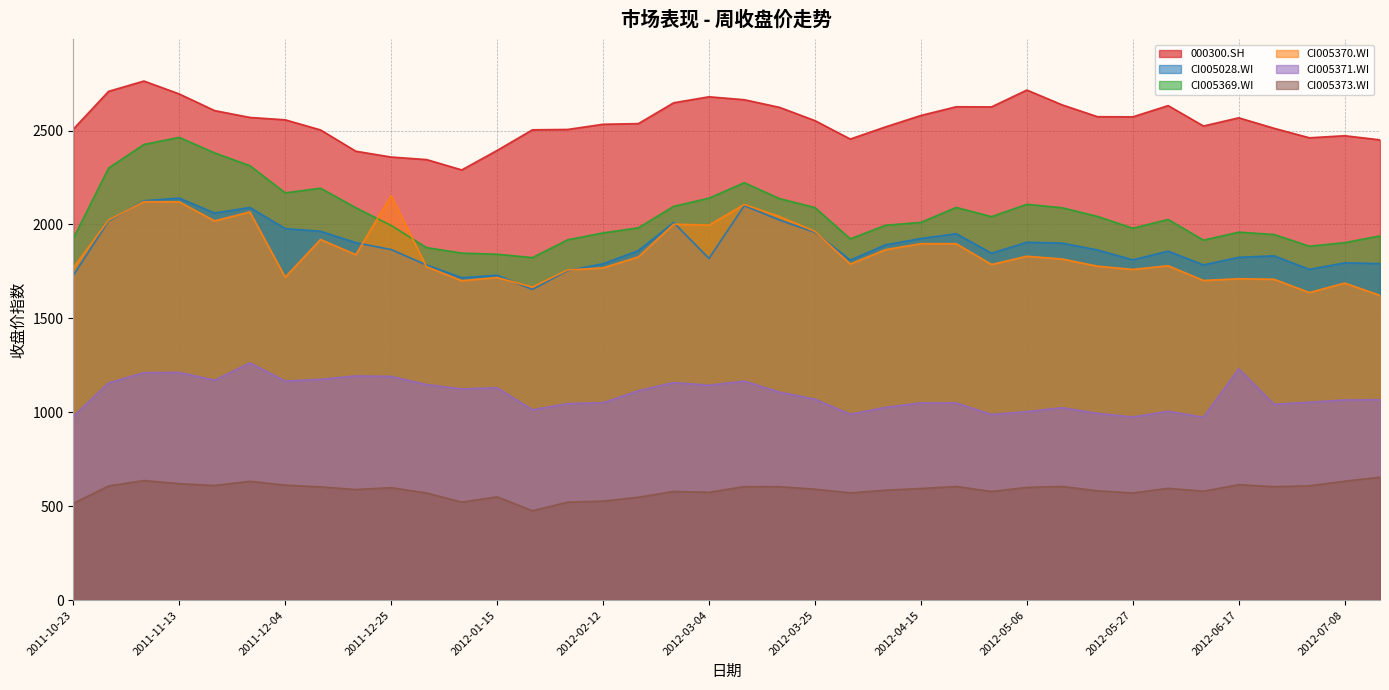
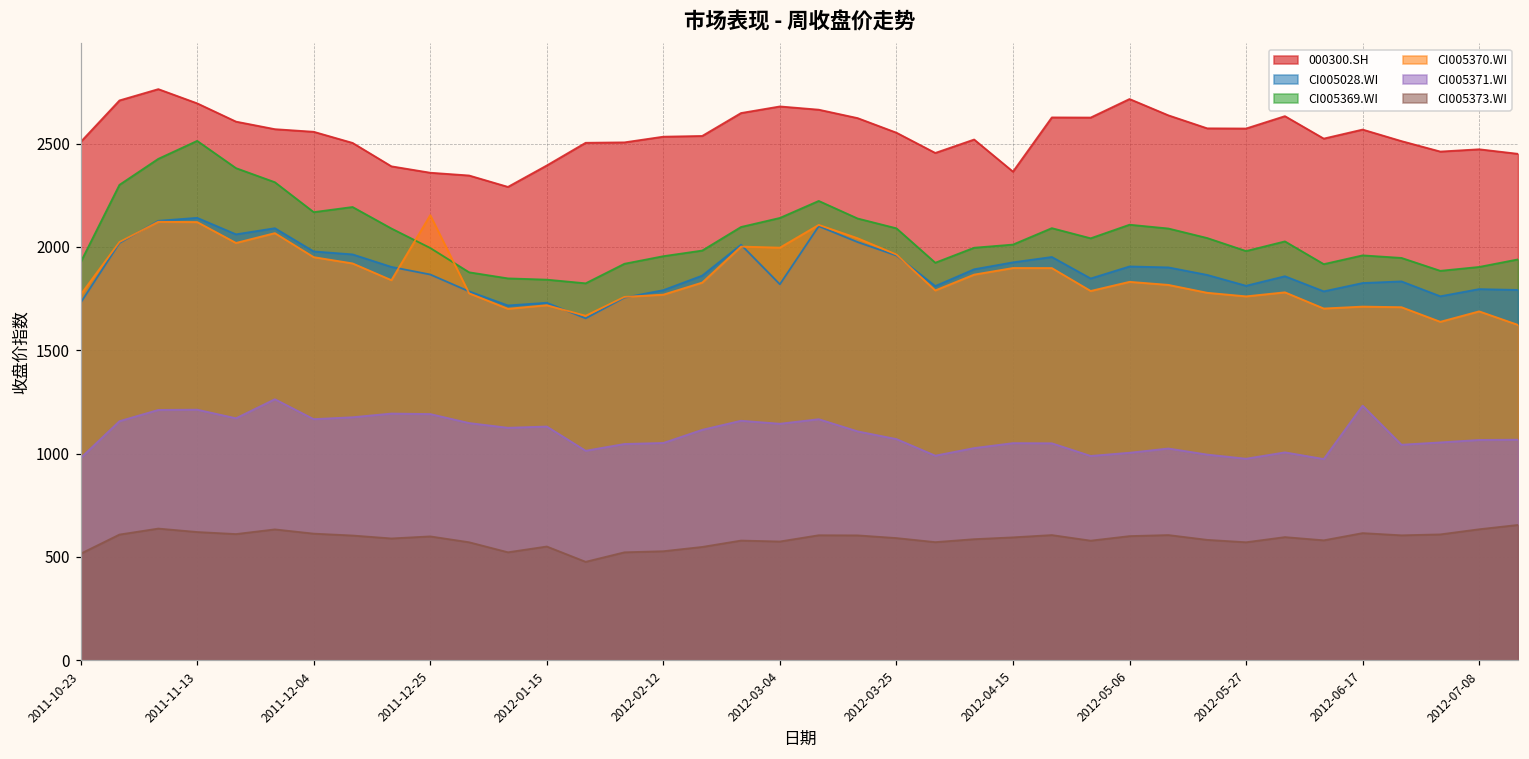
  {
    "000300.SH": {
      "2011-10-23": 2510,
      "2011-11-13": 2700,
      "2011-12-04": 2560,
      "2011-12-25": 2360,
      "2012-01-15": 2390,
      "2012-02-12": 2530,
      "2012-03-04": 2680,
      "2012-03-25": 2550,
-     "2012-04-15": 2580,
+     "2012-04-15": 2360,
      "2012-05-06": 2720,
      "2012-05-27": 2570,
      "2012-06-17": 2570,
      "2012-07-08": 2470
    },
    "CI005369.WI": {
      "2011-10-23": 1930,
-     "2011-11-13": 2460,
+     "2011-11-13": 2510,
      "2011-12-04": 2170,
      "2011-12-25": 1990,
      "2012-01-15": 1840,
      "2012-02-12": 1960,
      "2012-03-04": 2140,
      "2012-03-25": 2090,
      "2012-04-15": 2010,
      "2012-05-06": 2110,
      "2012-05-27": 1980,
      "2012-06-17": 1960,
      "2012-07-08": 1900
    },
    "CI005028.WI": {
      "2011-10-23": 1730,
      "2011-11-13": 2140,
      "2011-12-04": 1980,
      "2011-12-25": 1870,
      "2012-02-12": 1790,
      "2012-03-04": 1820,
      "2012-04-15": 1930,
      "2012-05-06": 1910,
      "2012-05-27": 1810,
      "2012-06-17": 1830,
      "2012-07-08": 1800
    },
    "CI005370.WI": {
      "2011-10-23": 1770,
      "2011-11-13": 2120,
-     "2011-12-04": 1720,
+     "2011-12-04": 1950,
      "2011-12-25": 2150,
      "2012-02-12": 1770,
      "2012-03-04": 2000,
      "2012-04-15": 1900,
      "2012-05-06": 1830,
      "2012-05-27": 1760,
      "2012-06-17": 1710,
      "2012-07-08": 1690
    },
    "CI005371.WI": {
      "2011-10-23": 980,
      "2011-11-13": 1210,
      "2011-12-04": 1170,
      "2011-12-25": 1190,
      "2012-01-15": 1130,
      "2012-02-12": 1050,
      "2012-03-04": 1140,
      "2012-03-25": 1070,
      "2012-04-15": 1050,
      "2012-05-06": 1000,
      "2012-05-27": 980,
      "2012-06-17": 1230,
      "2012-07-08": 1070
    },
    "CI005373.WI": {
      "2011-10-23": 520,
      "2011-11-13": 620,
      "2011-12-04": 610,
      "2011-12-25": 600,
      "2012-01-15": 550,
      "2012-02-12": 530,
      "2012-03-04": 570,
      "2012-03-25": 590,
      "2012-04-15": 590,
      "2012-05-06": 600,
      "2012-05-27": 570,
      "2012-06-17": 610,
      "2012-07-08": 630
    }
  }
